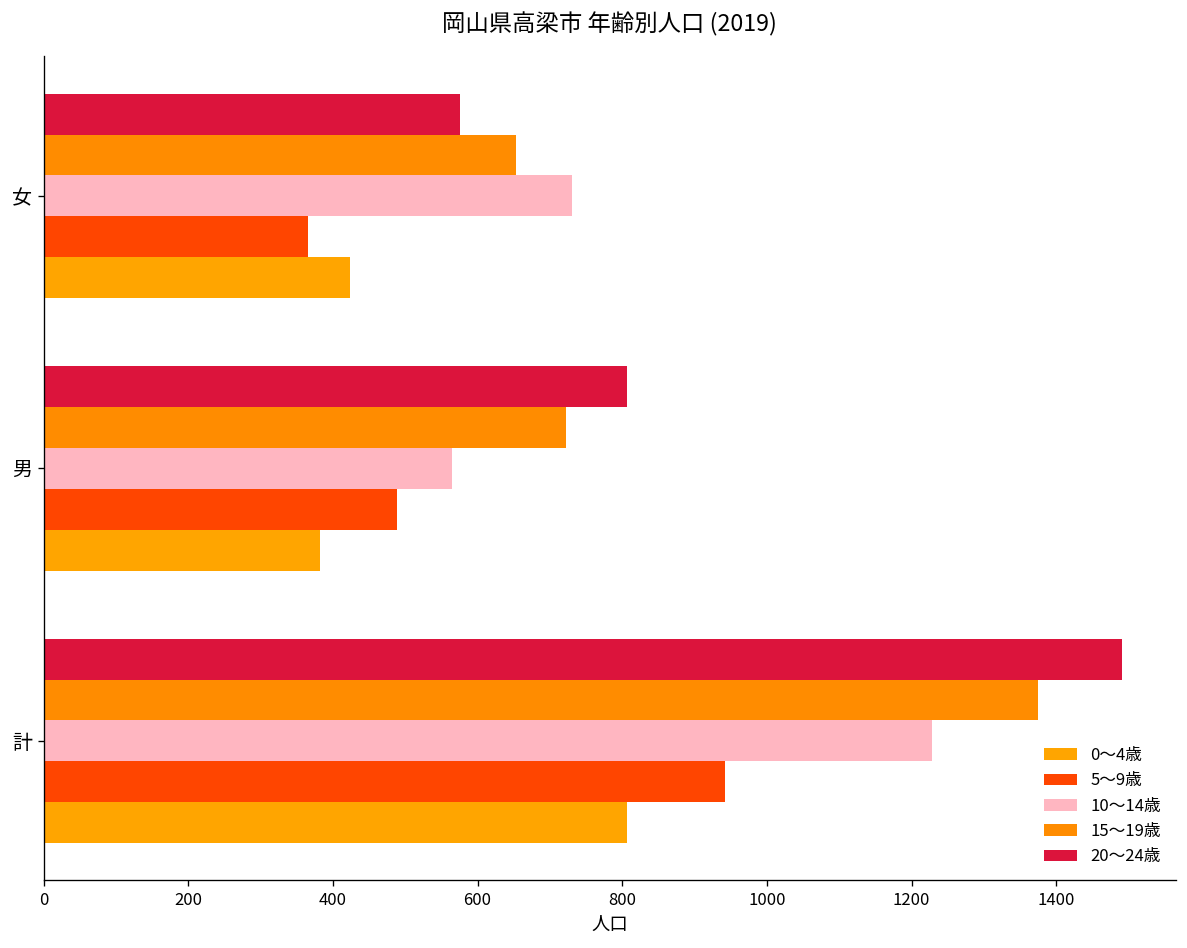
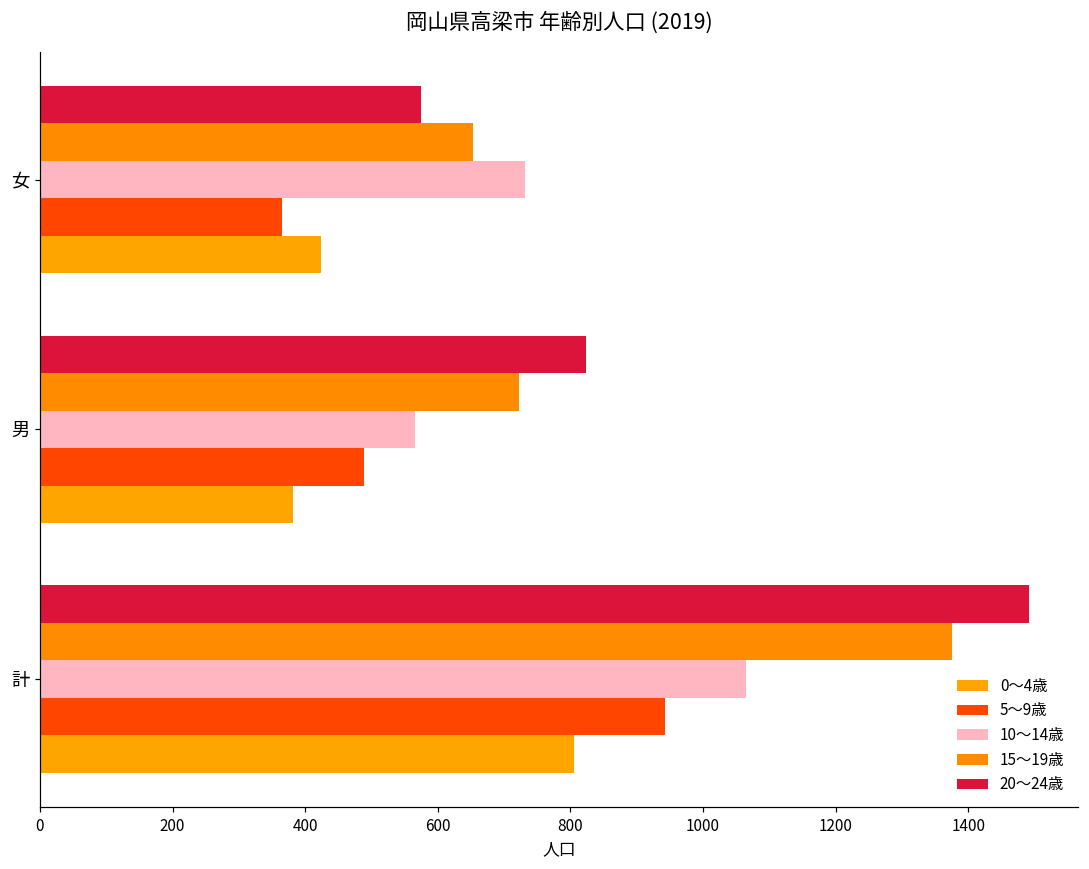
  {
    "5～9歳": {
      "女": 370,
      "男": 490,
      "計": 940
    },
    "10～14歳": {
      "女": 730,
      "男": 570,
-     "計": 1230
+     "計": 1070
    },
    "20～24歳": {
      "女": 580,
-     "男": 810,
+     "男": 820,
      "計": 1490
    }
  }
